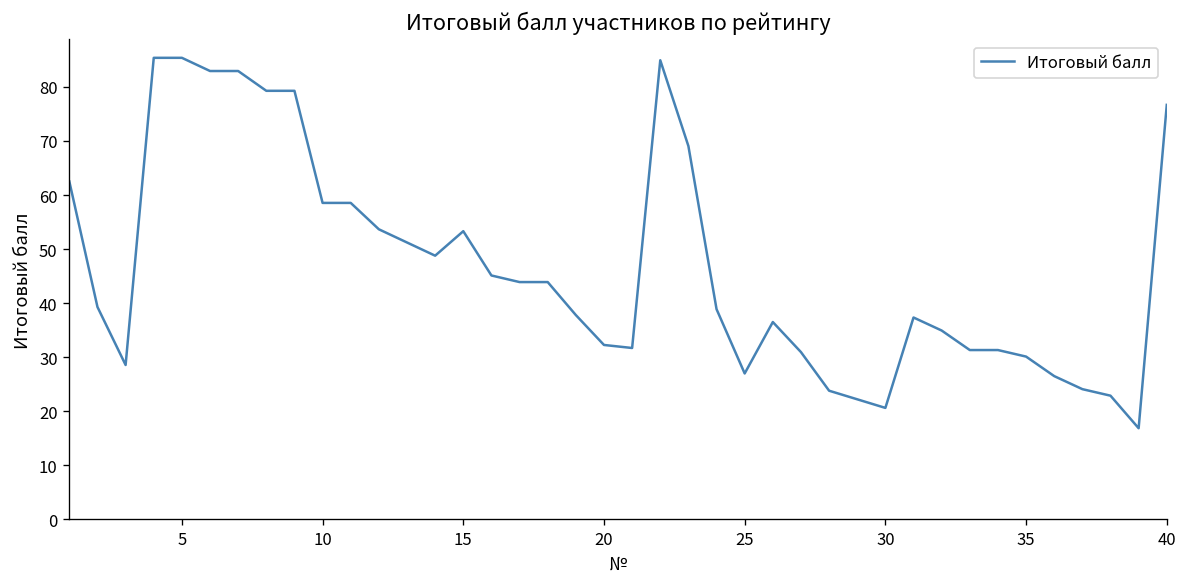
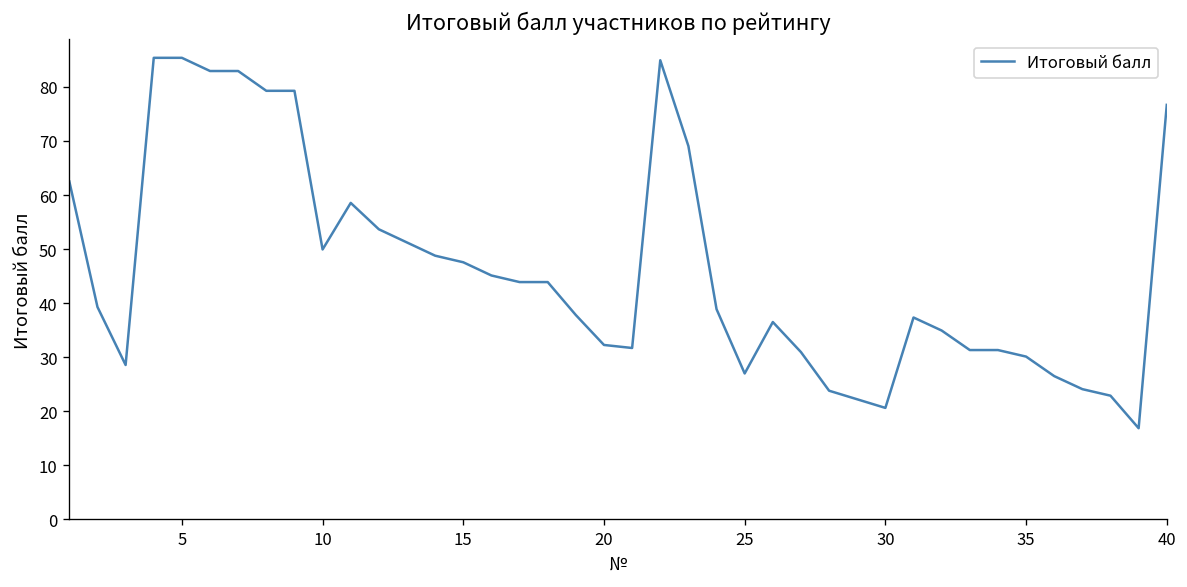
  {
    "5": 85,
-   "10": 59,
-   "15": 53,
+   "10": 50,
+   "15": 48,
    "20": 32,
    "25": 27,
    "30": 21,
    "35": 30,
    "40": 77
  }
